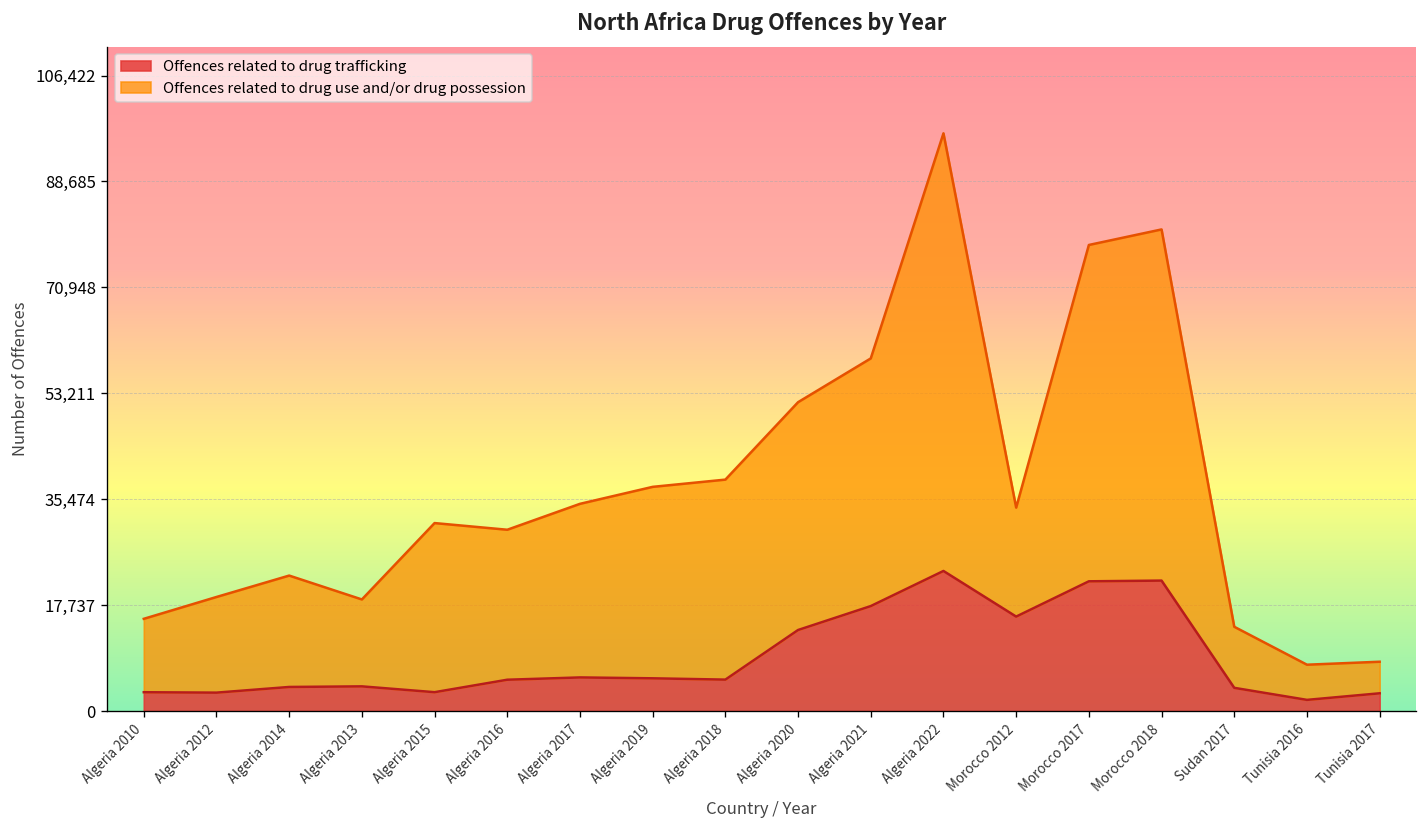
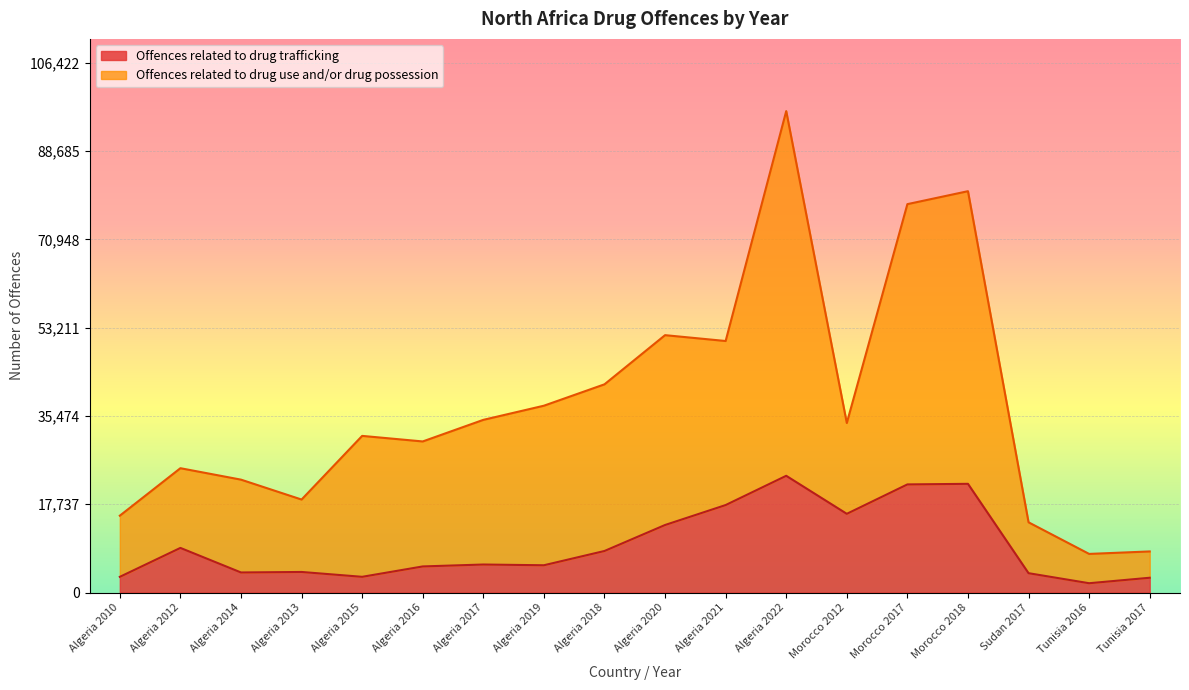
  {
    "Offences related to drug trafficking": {
      "Algeria 2010": "3,000",
-     "Algeria 2012": "3,000",
+     "Algeria 2012": "9,000",
      "Algeria 2014": "4,000",
      "Algeria 2013": "4,000",
      "Algeria 2015": "3,000",
      "Algeria 2016": "5,000",
      "Algeria 2017": "6,000",
      "Algeria 2019": "5,000",
-     "Algeria 2018": "5,000",
+     "Algeria 2018": "8,000",
      "Algeria 2020": "14,000",
      "Algeria 2021": "18,000",
      "Algeria 2022": "23,000",
      "Morocco 2012": "16,000",
      "Morocco 2017": "22,000",
      "Morocco 2018": "22,000",
      "Sudan 2017": "4,000",
      "Tunisia 2016": "2,000",
      "Tunisia 2017": "3,000"
    },
    "Offences related to drug use and/or drug possession": {
      "Algeria 2010": "12,000",
      "Algeria 2012": "16,000",
      "Algeria 2014": "19,000",
      "Algeria 2013": "15,000",
      "Algeria 2015": "28,000",
      "Algeria 2016": "25,000",
      "Algeria 2017": "29,000",
      "Algeria 2019": "32,000",
      "Algeria 2018": "33,000",
      "Algeria 2020": "38,000",
-     "Algeria 2021": "41,000",
+     "Algeria 2021": "33,000",
      "Algeria 2022": "73,000",
      "Morocco 2012": "18,000",
      "Morocco 2017": "56,000",
      "Morocco 2018": "59,000",
      "Sudan 2017": "10,000",
      "Tunisia 2016": "6,000",
      "Tunisia 2017": "5,000"
    }
  }
